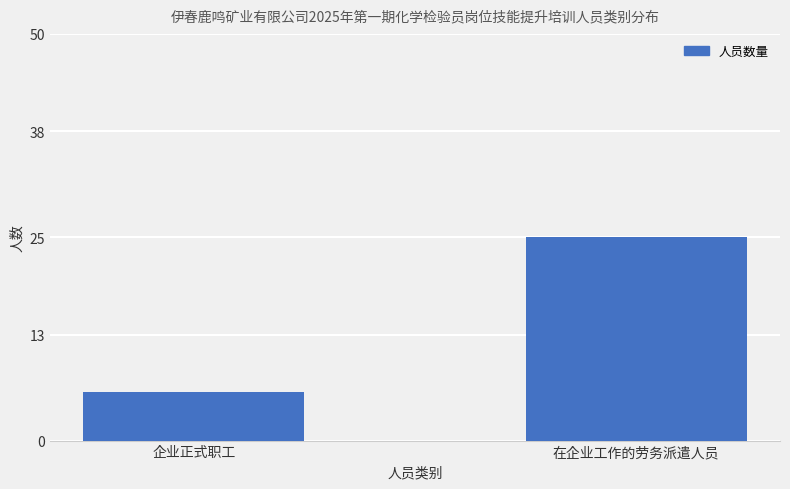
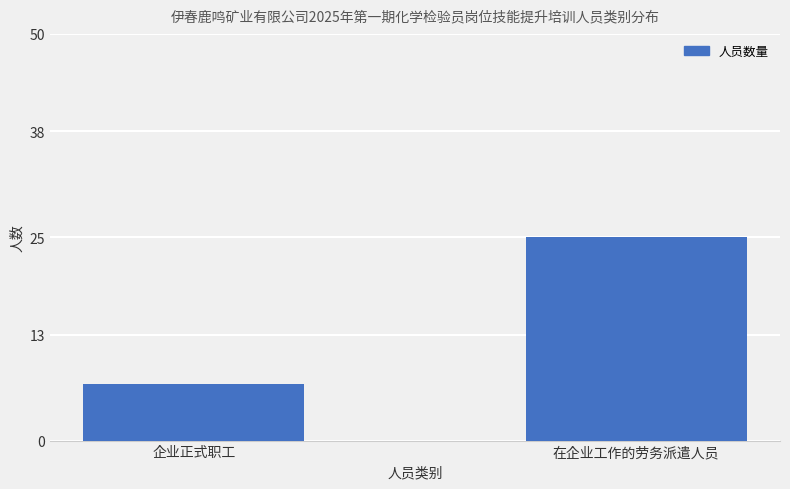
  {
-   "企业正式职工": 6,
+   "企业正式职工": 7,
    "在企业工作的劳务派遣人员": 25
  }
